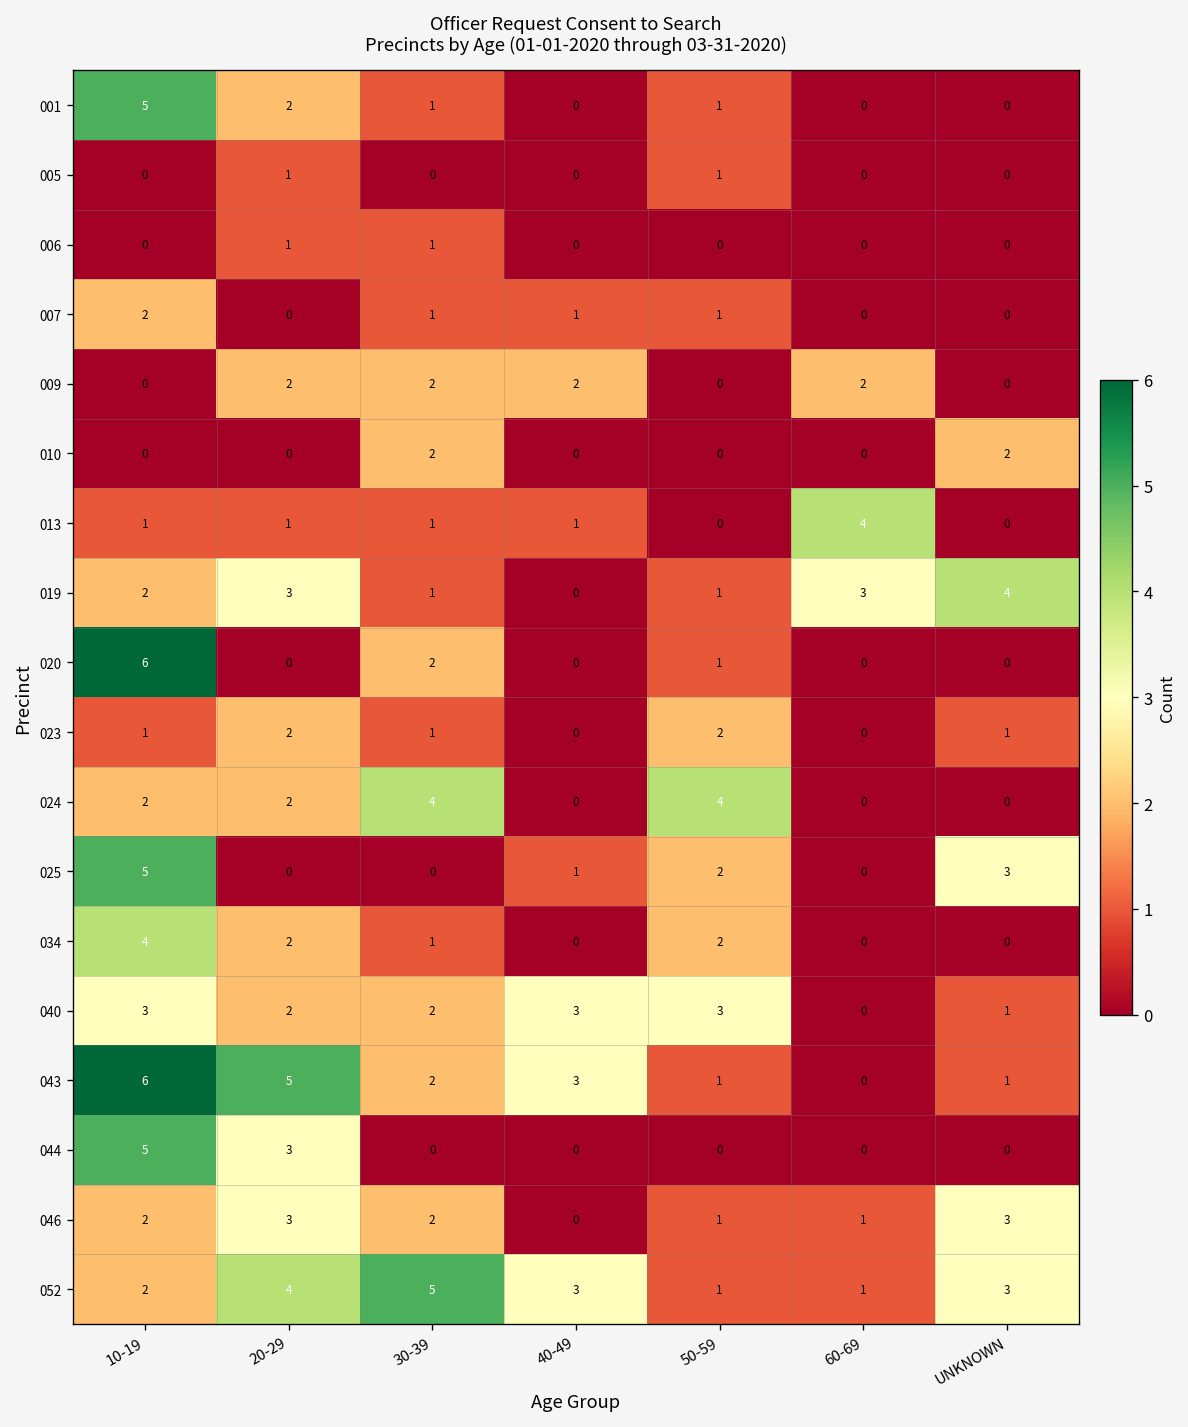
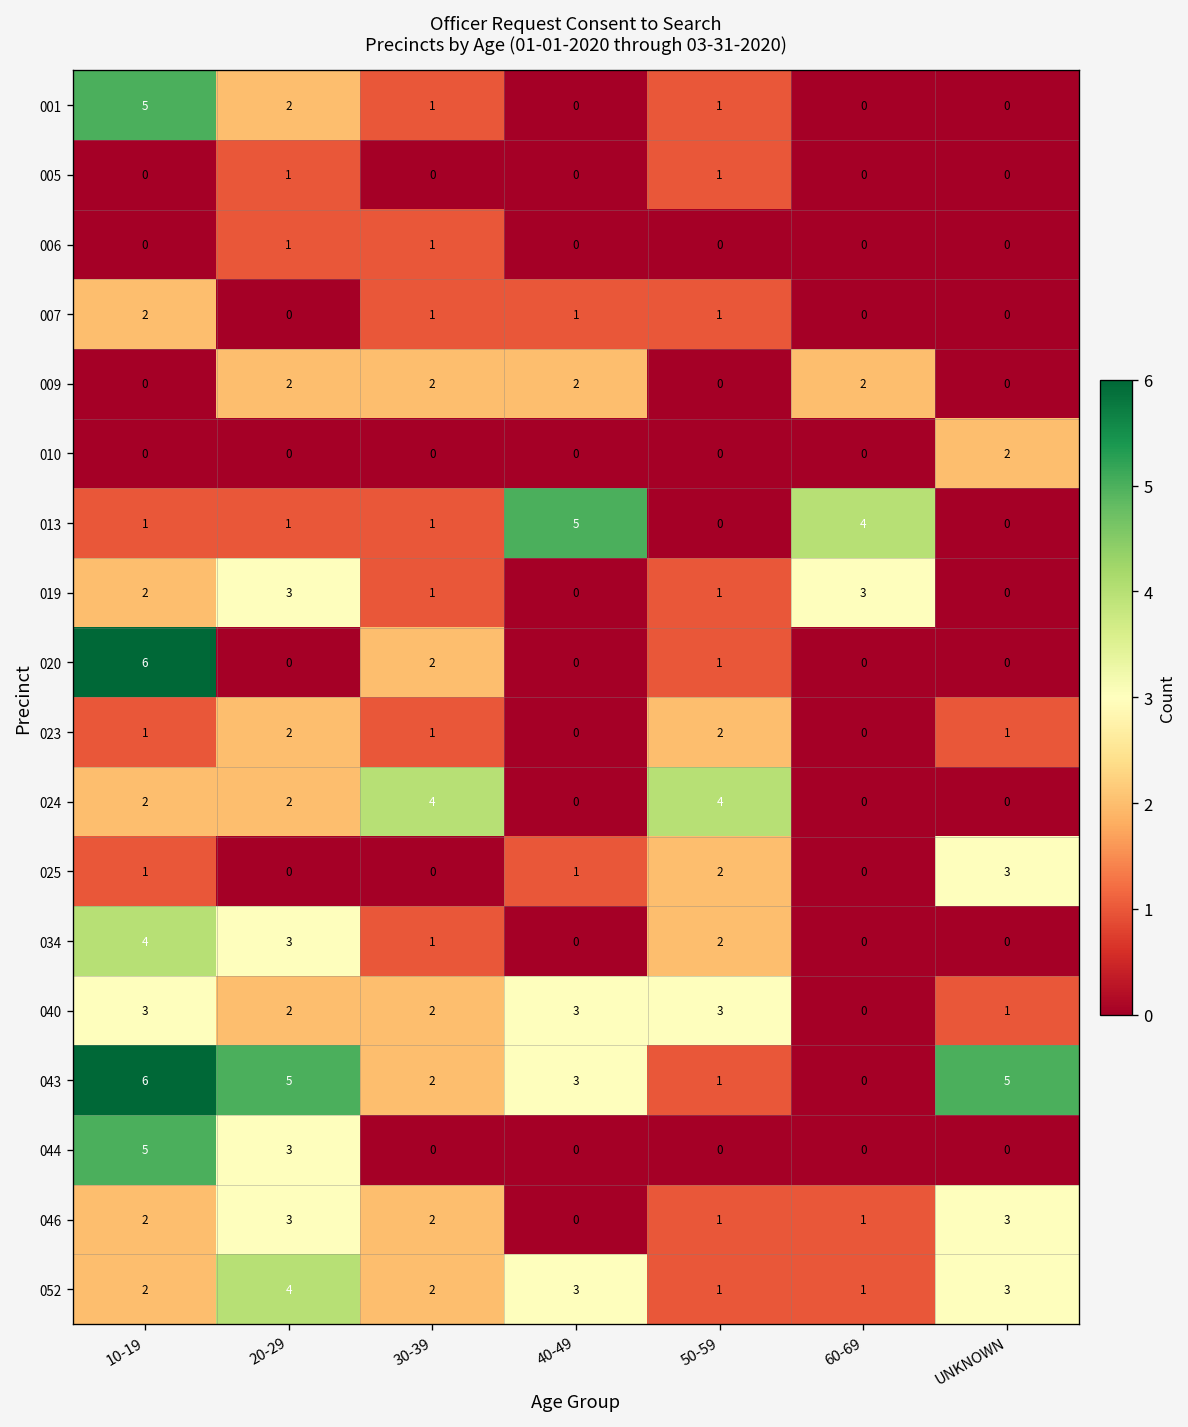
  {
    "001": {
      "10-19": 5,
      "20-29": 2,
      "30-39": 1,
      "40-49": 0,
      "50-59": 1,
      "60-69": 0,
      "UNKNOWN": 0
    },
    "005": {
      "10-19": 0,
      "20-29": 1,
      "30-39": 0,
      "40-49": 0,
      "50-59": 1,
      "60-69": 0,
      "UNKNOWN": 0
    },
    "006": {
      "10-19": 0,
      "20-29": 1,
      "30-39": 1,
      "40-49": 0,
      "50-59": 0,
      "60-69": 0,
      "UNKNOWN": 0
    },
    "007": {
      "10-19": 2,
      "20-29": 0,
      "30-39": 1,
      "40-49": 1,
      "50-59": 1,
      "60-69": 0,
      "UNKNOWN": 0
    },
    "009": {
      "10-19": 0,
      "20-29": 2,
      "30-39": 2,
      "40-49": 2,
      "50-59": 0,
      "60-69": 2,
      "UNKNOWN": 0
    },
    "010": {
      "10-19": 0,
      "20-29": 0,
-     "30-39": 2,
+     "30-39": 0,
      "40-49": 0,
      "50-59": 0,
      "60-69": 0,
      "UNKNOWN": 2
    },
    "013": {
      "10-19": 1,
      "20-29": 1,
      "30-39": 1,
-     "40-49": 1,
+     "40-49": 5,
      "50-59": 0,
      "60-69": 4,
      "UNKNOWN": 0
    },
    "019": {
      "10-19": 2,
      "20-29": 3,
      "30-39": 1,
      "40-49": 0,
      "50-59": 1,
      "60-69": 3,
-     "UNKNOWN": 4
+     "UNKNOWN": 0
    },
    "020": {
      "10-19": 6,
      "20-29": 0,
      "30-39": 2,
      "40-49": 0,
      "50-59": 1,
      "60-69": 0,
      "UNKNOWN": 0
    },
    "023": {
      "10-19": 1,
      "20-29": 2,
      "30-39": 1,
      "40-49": 0,
      "50-59": 2,
      "60-69": 0,
      "UNKNOWN": 1
    },
    "024": {
      "10-19": 2,
      "20-29": 2,
      "30-39": 4,
      "40-49": 0,
      "50-59": 4,
      "60-69": 0,
      "UNKNOWN": 0
    },
    "025": {
-     "10-19": 5,
+     "10-19": 1,
      "20-29": 0,
      "30-39": 0,
      "40-49": 1,
      "50-59": 2,
      "60-69": 0,
      "UNKNOWN": 3
    },
    "034": {
      "10-19": 4,
-     "20-29": 2,
+     "20-29": 3,
      "30-39": 1,
      "40-49": 0,
      "50-59": 2,
      "60-69": 0,
      "UNKNOWN": 0
    },
    "040": {
      "10-19": 3,
      "20-29": 2,
      "30-39": 2,
      "40-49": 3,
      "50-59": 3,
      "60-69": 0,
      "UNKNOWN": 1
    },
    "043": {
      "10-19": 6,
      "20-29": 5,
      "30-39": 2,
      "40-49": 3,
      "50-59": 1,
      "60-69": 0,
-     "UNKNOWN": 1
+     "UNKNOWN": 5
    },
    "044": {
      "10-19": 5,
      "20-29": 3,
      "30-39": 0,
      "40-49": 0,
      "50-59": 0,
      "60-69": 0,
      "UNKNOWN": 0
    },
    "046": {
      "10-19": 2,
      "20-29": 3,
      "30-39": 2,
      "40-49": 0,
      "50-59": 1,
      "60-69": 1,
      "UNKNOWN": 3
    },
    "052": {
      "10-19": 2,
      "20-29": 4,
-     "30-39": 5,
+     "30-39": 2,
      "40-49": 3,
      "50-59": 1,
      "60-69": 1,
      "UNKNOWN": 3
    }
  }
